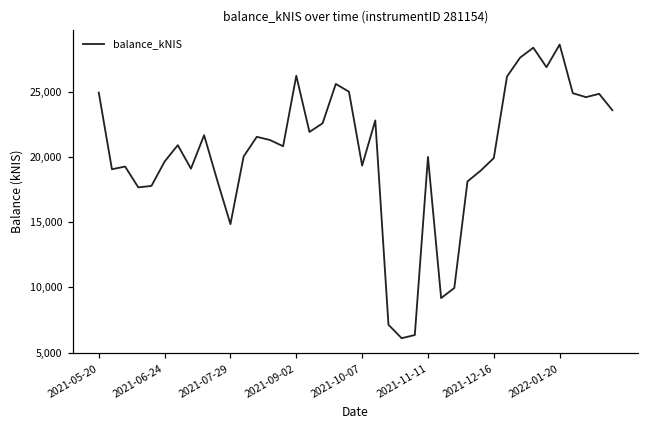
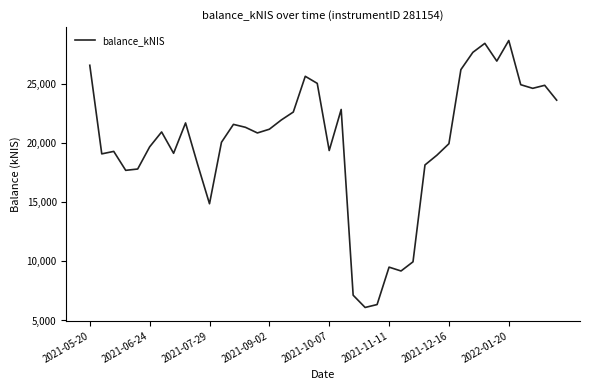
  {
-   "2021-05-20": "24,900",
+   "2021-05-20": "26,500",
    "2021-06-24": "19,700",
    "2021-07-29": "14,900",
-   "2021-09-02": "26,200",
+   "2021-09-02": "21,100",
    "2021-10-07": "19,300",
-   "2021-11-11": "20,000",
+   "2021-11-11": "9,500",
    "2021-12-16": "19,900",
    "2022-01-20": "28,600"
  }
